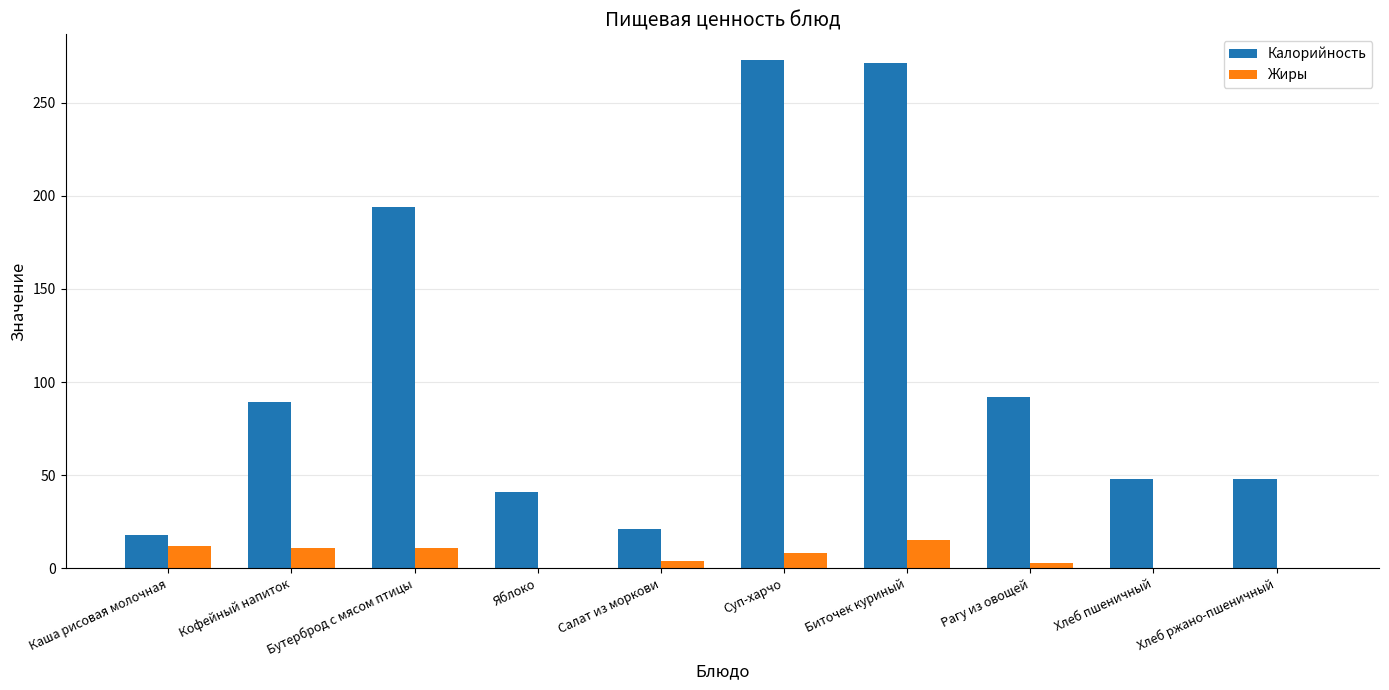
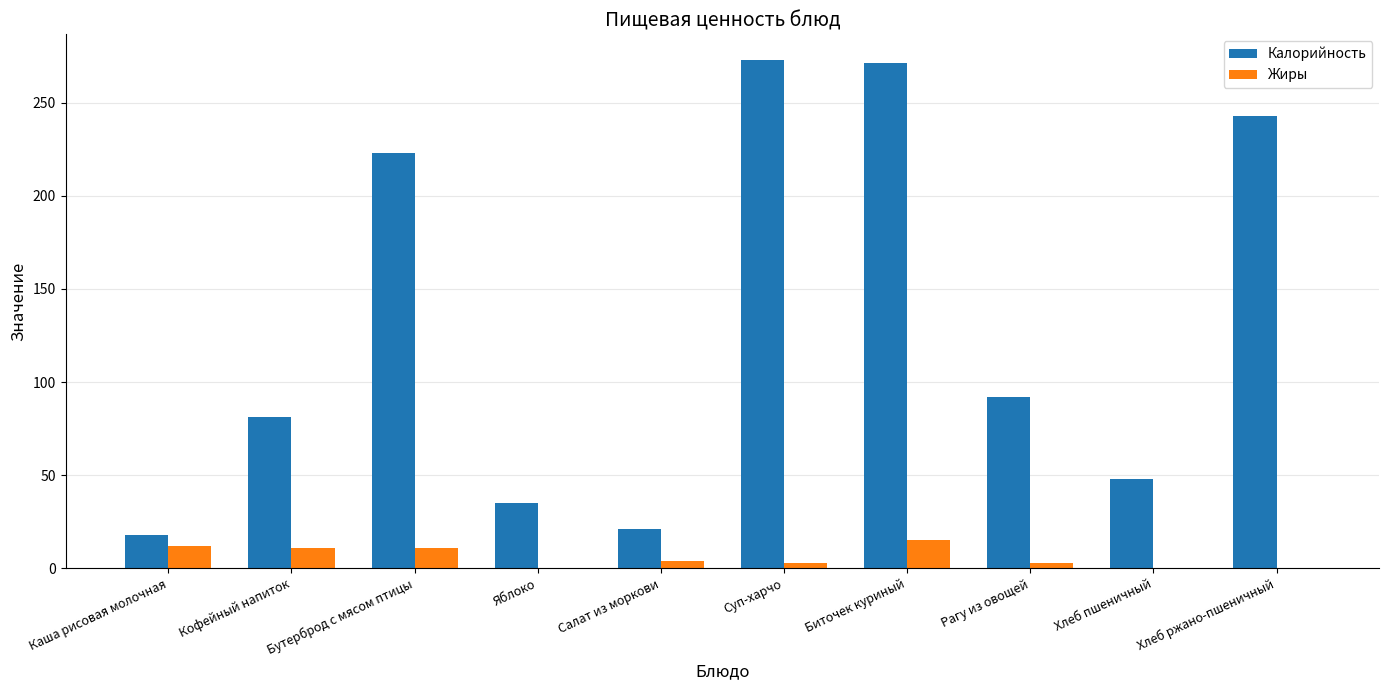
  {
    "Калорийность": {
      "Каша рисовая молочная": 18,
-     "Кофейный напиток": 89,
-     "Бутерброд с мясом птицы": 194,
-     "Яблоко": 41,
+     "Кофейный напиток": 81,
+     "Бутерброд с мясом птицы": 223,
+     "Яблоко": 35,
      "Салат из моркови": 21,
      "Суп-харчо": 273,
      "Биточек куриный": 271,
      "Рагу из овощей": 92,
      "Хлеб пшеничный": 48,
-     "Хлеб ржано-пшеничный": 48
+     "Хлеб ржано-пшеничный": 243
    },
    "Жиры": {
      "Каша рисовая молочная": 12,
      "Кофейный напиток": 11,
      "Бутерброд с мясом птицы": 11,
      "Яблоко": 0,
      "Салат из моркови": 4,
-     "Суп-харчо": 8,
+     "Суп-харчо": 3,
      "Биточек куриный": 15,
      "Рагу из овощей": 3,
      "Хлеб пшеничный": 0,
      "Хлеб ржано-пшеничный": 0
    }
  }
